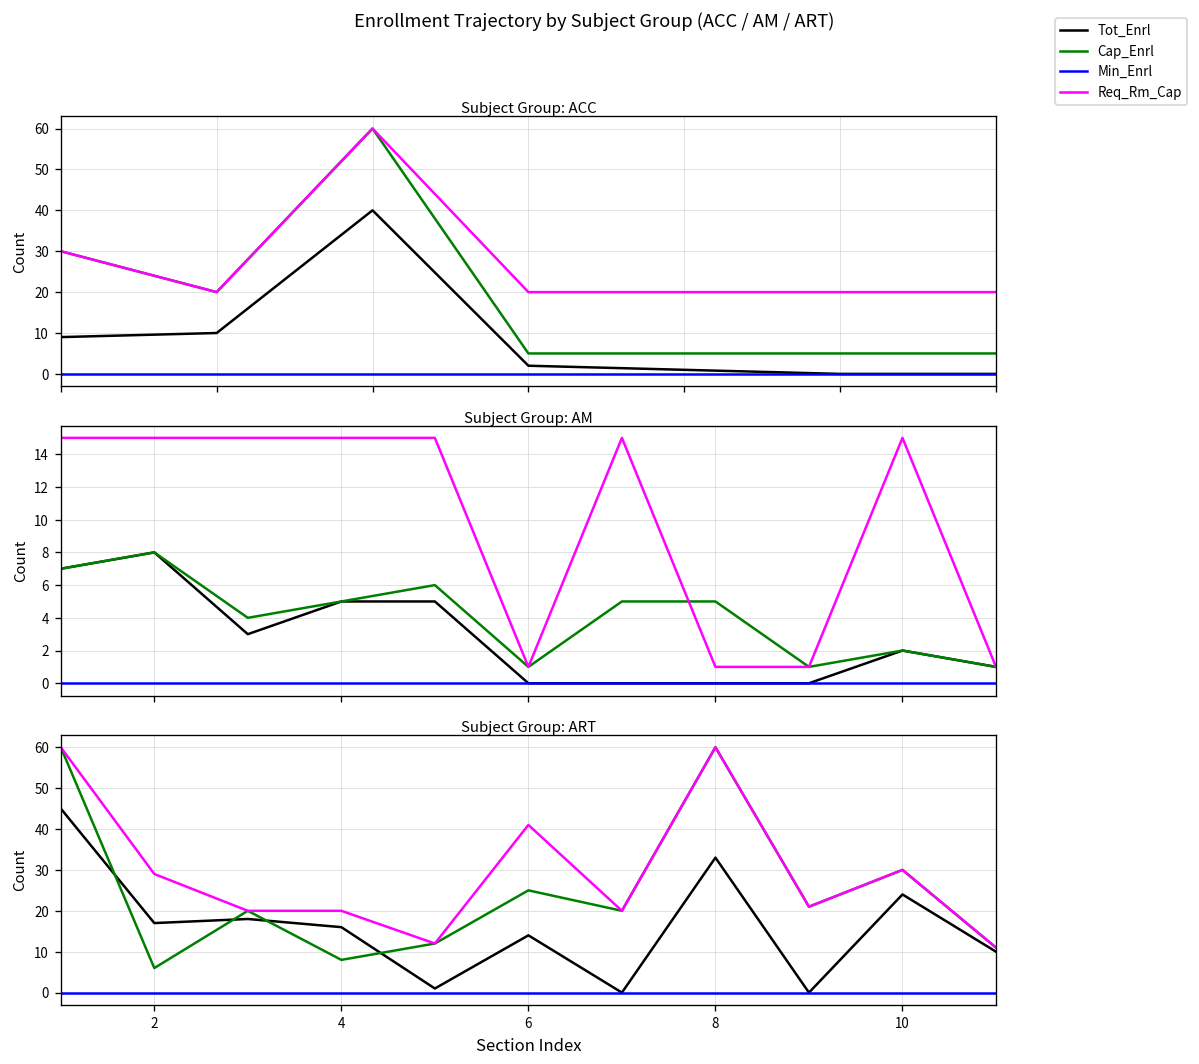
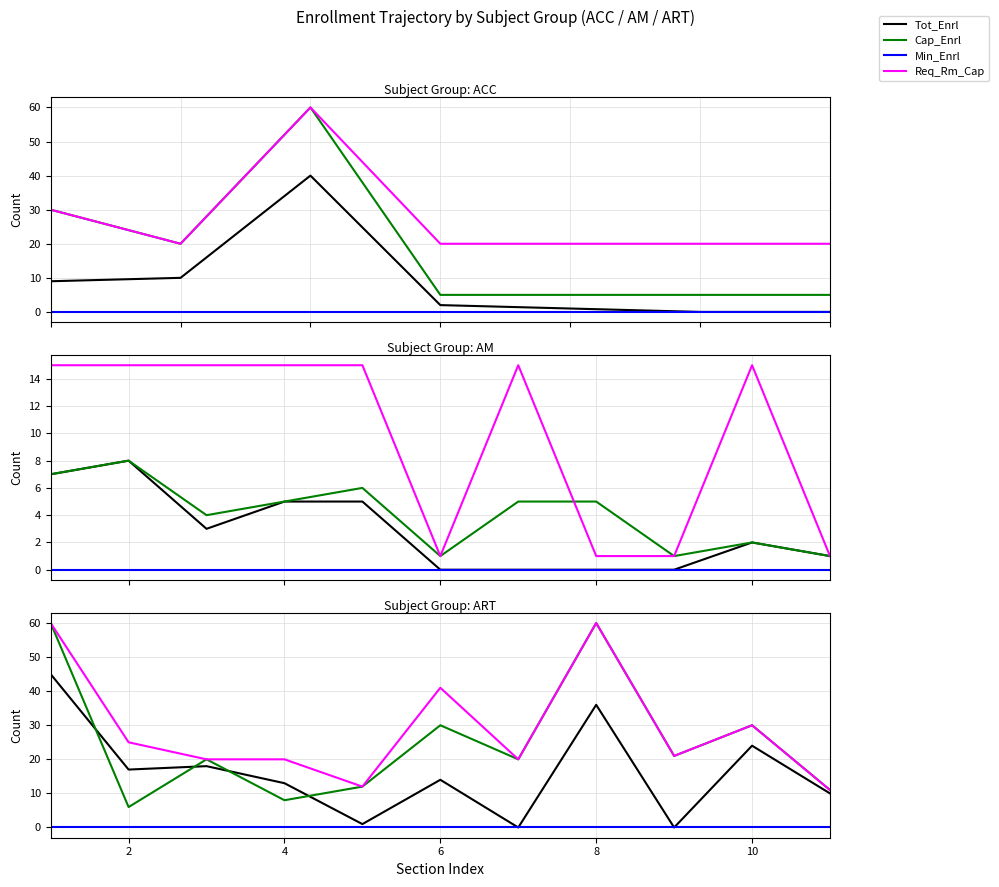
  {
    "Subject Group: ART": {
      "Tot_Enrl": {
        "2": 17,
-       "4": 16,
+       "4": 13,
        "6": 14,
-       "8": 33,
+       "8": 36,
        "10": 24
      },
      "Cap_Enrl": {
        "2": 6,
        "4": 8,
-       "6": 25
+       "6": 30
      },
      "Min_Enrl": {
        "2": 0,
        "4": 0,
        "6": 0,
        "8": 0,
        "10": 0
      },
      "Req_Rm_Cap": {
-       "2": 29,
+       "2": 25,
        "4": 20,
        "6": 41
      }
    }
  }
